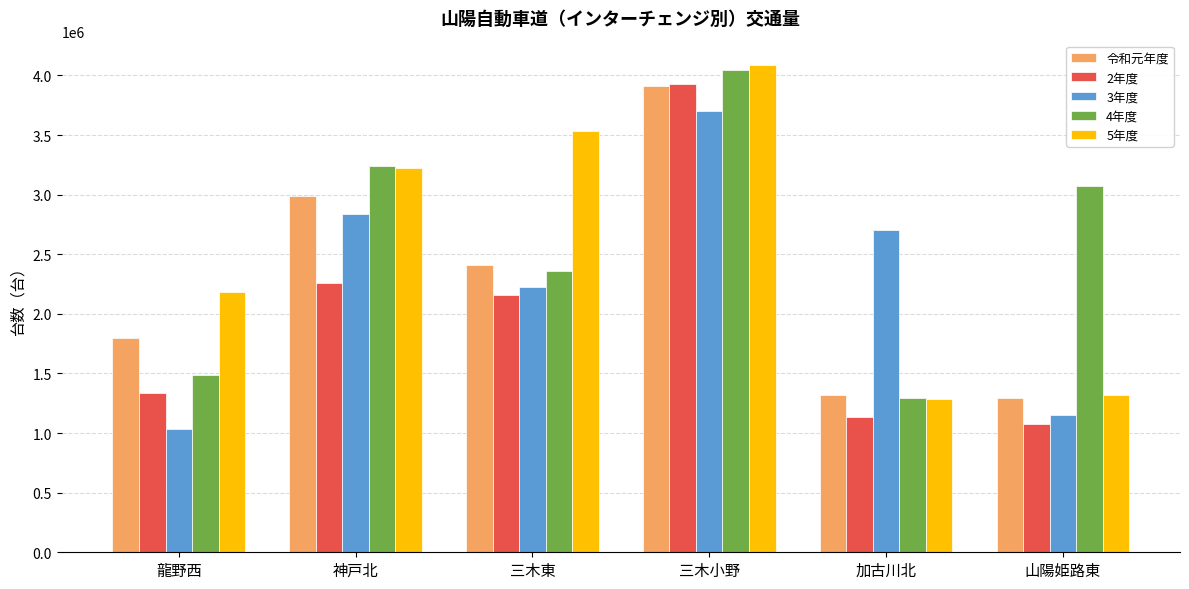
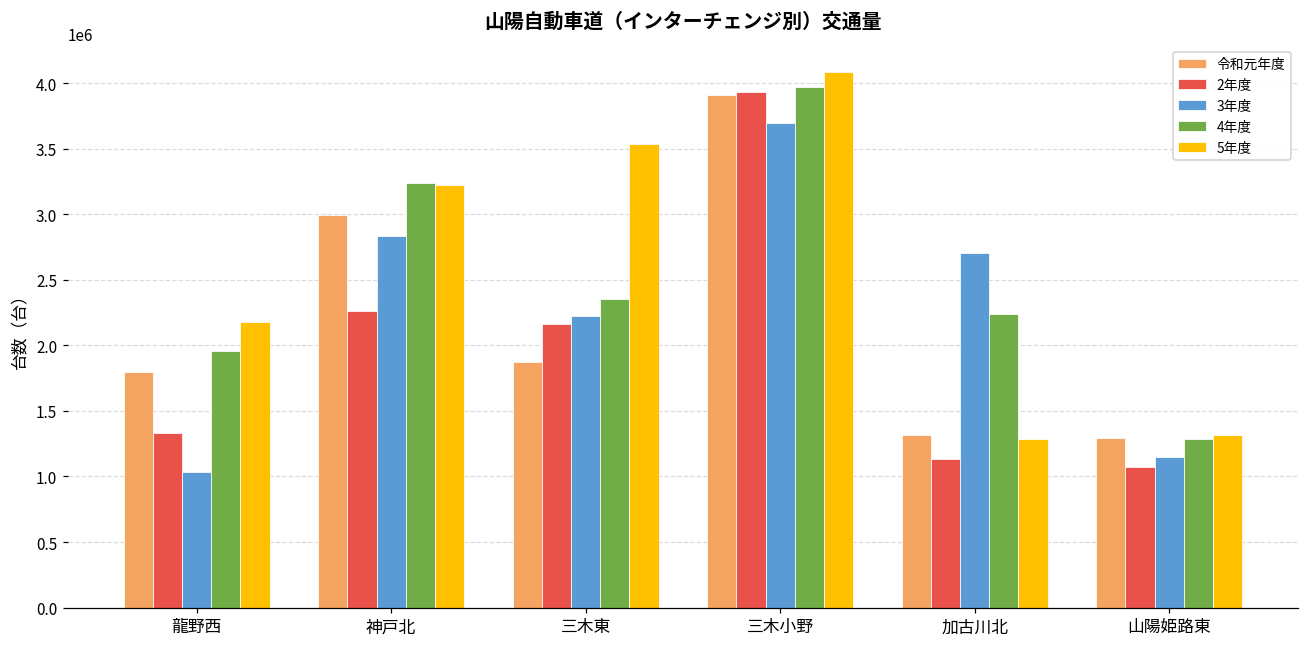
  {
    "令和元年度": {
      "龍野西": 1800000,
      "神戸北": 2990000,
-     "三木東": 2410000,
+     "三木東": 1870000,
      "三木小野": 3910000,
      "加古川北": 1320000,
      "山陽姫路東": 1300000
    },
    "2年度": {
      "龍野西": 1330000,
      "神戸北": 2260000,
      "三木東": 2160000,
      "三木小野": 3930000,
      "加古川北": 1130000,
      "山陽姫路東": 1080000
    },
    "3年度": {
      "龍野西": 1040000,
      "神戸北": 2840000,
      "三木東": 2220000,
      "三木小野": 3700000,
      "加古川北": 2700000,
      "山陽姫路東": 1150000
    },
    "4年度": {
-     "龍野西": 1480000,
+     "龍野西": 1960000,
      "神戸北": 3240000,
      "三木東": 2360000,
-     "三木小野": 4040000,
-     "加古川北": 1300000,
-     "山陽姫路東": 3080000
+     "三木小野": 3970000,
+     "加古川北": 2240000,
+     "山陽姫路東": 1290000
    },
    "5年度": {
      "龍野西": 2180000,
      "神戸北": 3220000,
      "三木東": 3540000,
      "三木小野": 4090000,
      "加古川北": 1290000,
      "山陽姫路東": 1320000
    }
  }
